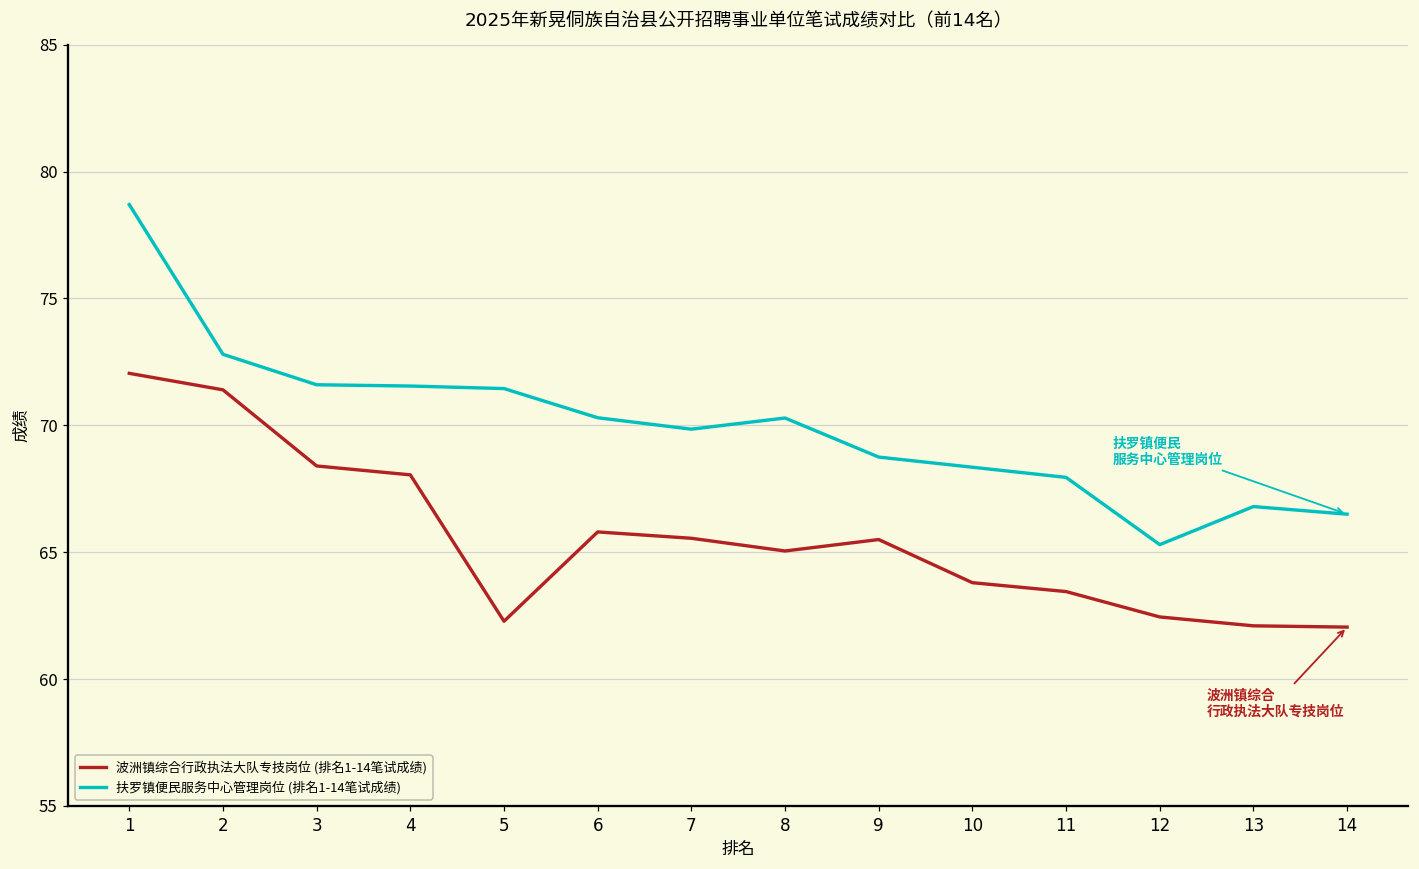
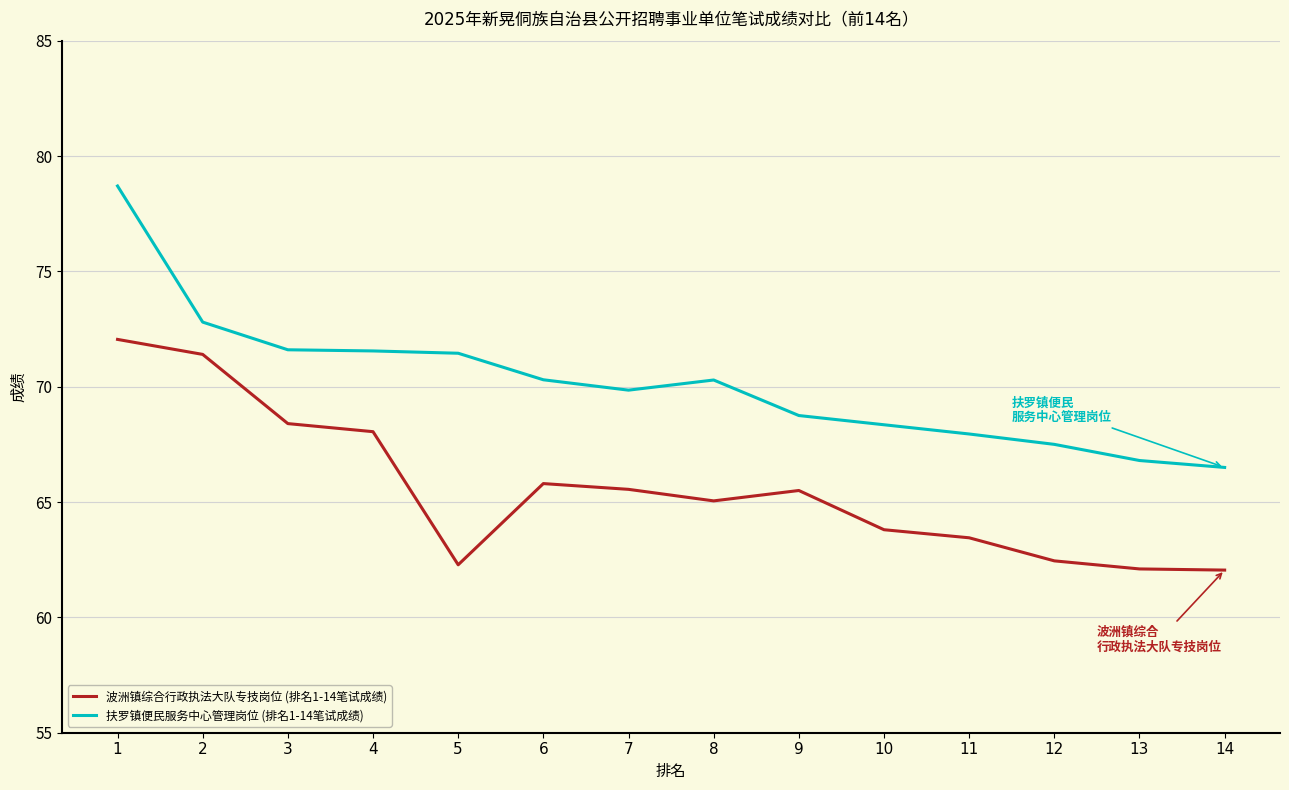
  {
    "波洲镇综合行政执法大队专技岗位 (排名1-14笔试成绩)": {
      "1": 72.1,
      "2": 71.4,
      "3": 68.4,
      "4": 68.1,
      "5": 62.3,
      "6": 65.8,
      "7": 65.6,
      "8": 65.1,
      "9": 65.5,
      "10": 63.8,
      "11": 63.5,
      "12": 62.5,
      "13": 62.1,
      "14": 62.1
    },
    "扶罗镇便民服务中心管理岗位 (排名1-14笔试成绩)": {
      "1": 78.7,
      "2": 72.8,
      "3": 71.6,
      "4": 71.6,
      "5": 71.5,
      "6": 70.3,
      "7": 69.9,
      "8": 70.3,
      "9": 68.8,
      "10": 68.4,
      "11": 68.0,
-     "12": 65.3,
+     "12": 67.5,
      "13": 66.8,
      "14": 66.5
    }
  }
